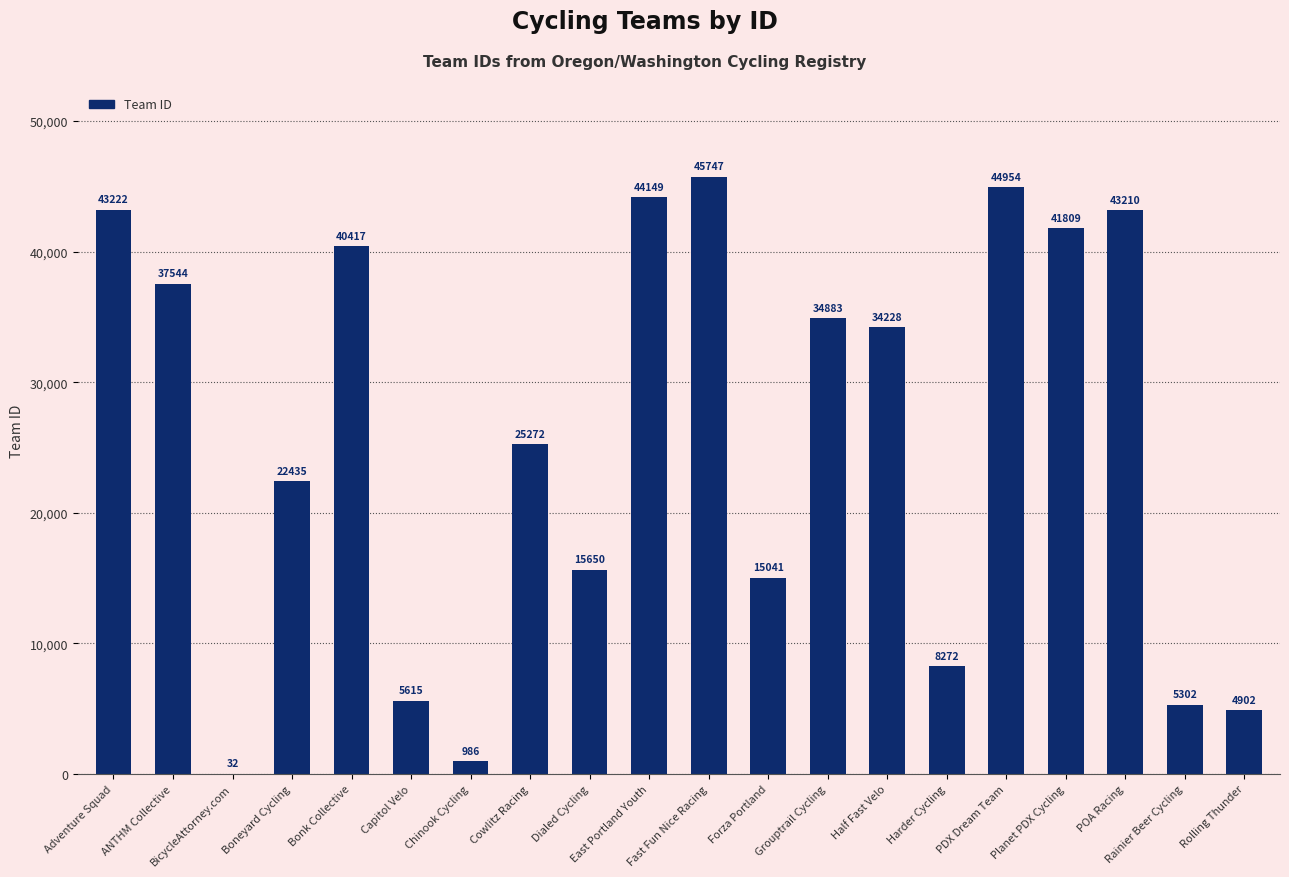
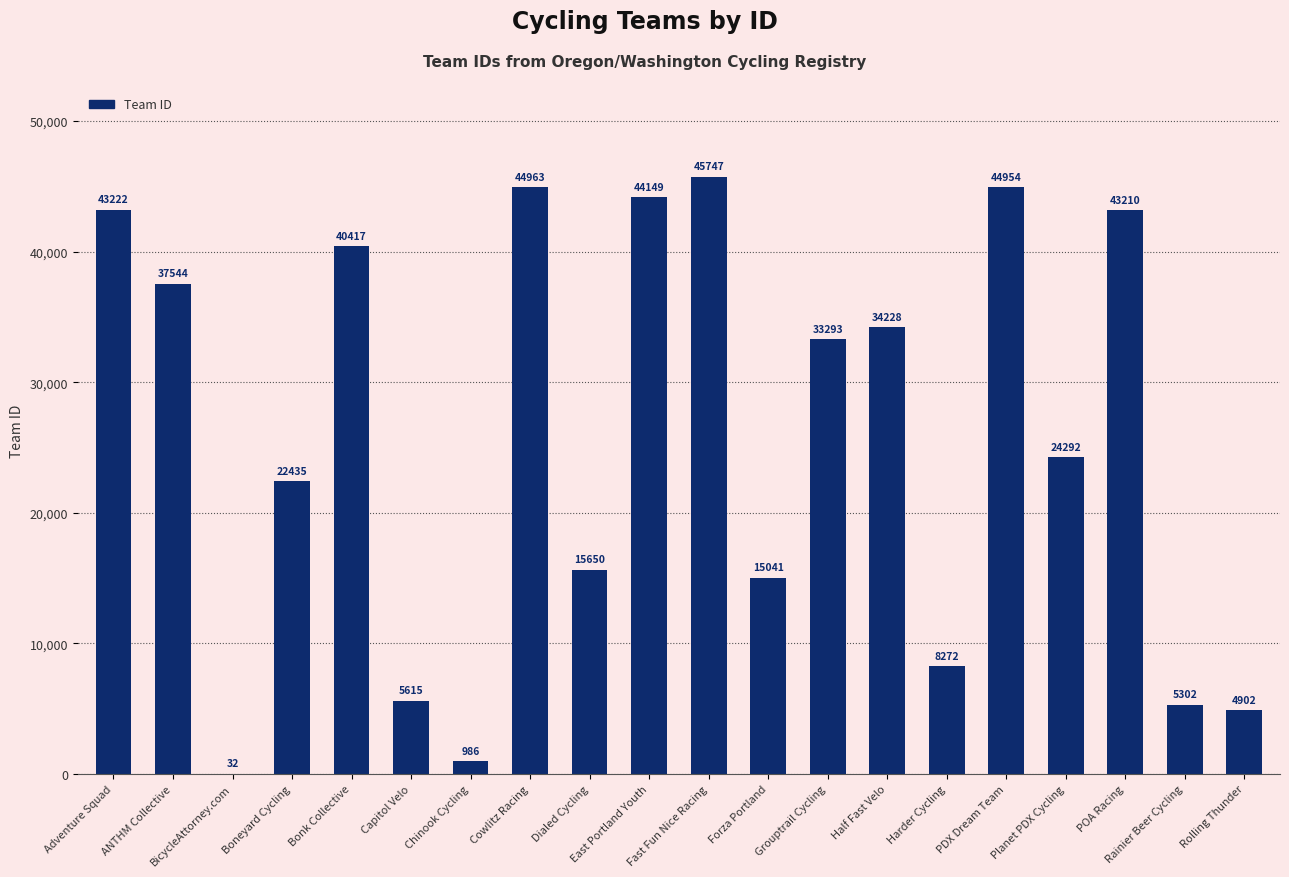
  {
    "Adventure Squad": 43222,
    "ANTHM Collective": 37544,
    "BicycleAttorney.com": 32,
    "Boneyard Cycling": 22435,
    "Bonk Collective": 40417,
    "Capitol Velo": 5615,
    "Chinook Cycling": 986,
-   "Cowlitz Racing": 25272,
+   "Cowlitz Racing": 44963,
    "Dialed Cycling": 15650,
    "East Portland Youth": 44149,
    "Fast Fun Nice Racing": 45747,
    "Forza Portland": 15041,
-   "Grouptrail Cycling": 34883,
+   "Grouptrail Cycling": 33293,
    "Half Fast Velo": 34228,
    "Harder Cycling": 8272,
    "PDX Dream Team": 44954,
-   "Planet PDX Cycling": 41809,
+   "Planet PDX Cycling": 24292,
    "POA Racing": 43210,
    "Rainier Beer Cycling": 5302,
    "Rolling Thunder": 4902
  }
